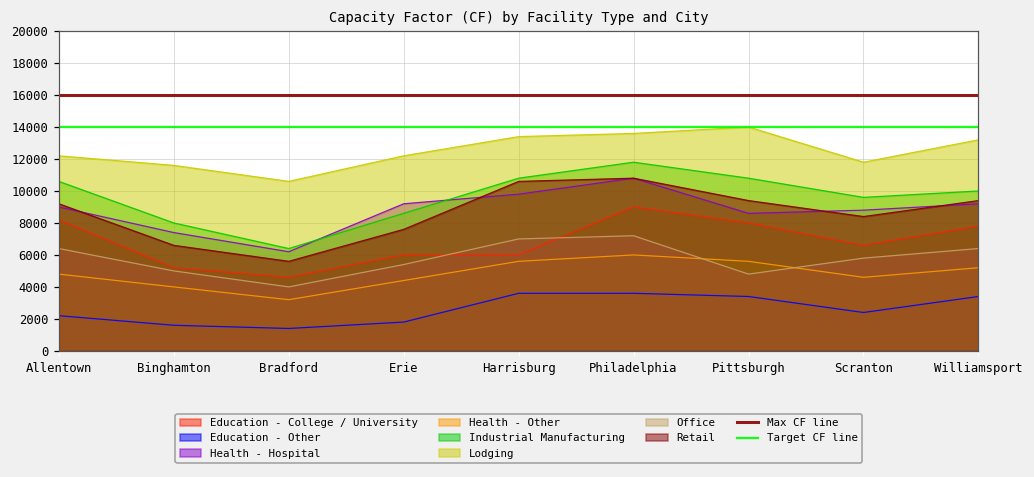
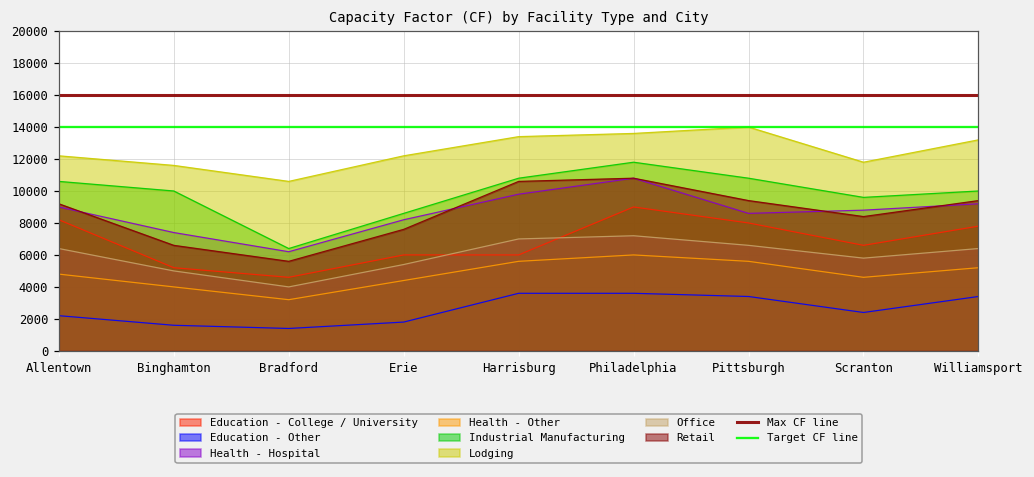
  {
    "Education - College / University": {
      "Allentown": 8200,
      "Binghamton": 5200,
      "Bradford": 4600,
      "Erie": 6000,
      "Harrisburg": 6000,
      "Philadelphia": 9000,
      "Pittsburgh": 8000,
      "Scranton": 6600,
      "Williamsport": 7800
    },
    "Education - Other": {
      "Allentown": 2200,
      "Binghamton": 1600,
      "Bradford": 1400,
      "Erie": 1800,
      "Harrisburg": 3600,
      "Philadelphia": 3600,
      "Pittsburgh": 3400,
      "Scranton": 2400,
      "Williamsport": 3400
    },
    "Health - Hospital": {
      "Allentown": 9000,
      "Binghamton": 7400,
      "Bradford": 6200,
-     "Erie": 9200,
+     "Erie": 8200,
      "Harrisburg": 9800,
      "Pittsburgh": 8600,
      "Scranton": 8800,
      "Williamsport": 9200
    },
    "Industrial Manufacturing": {
      "Allentown": 10600,
-     "Binghamton": 8000,
+     "Binghamton": 10000,
      "Bradford": 6400,
      "Erie": 8600,
      "Harrisburg": 10800,
      "Philadelphia": 11800,
      "Pittsburgh": 10800,
      "Scranton": 9600,
      "Williamsport": 10000
    },
    "Office": {
      "Allentown": 6400,
      "Binghamton": 5000,
      "Bradford": 4000,
      "Erie": 5400,
      "Harrisburg": 7000,
      "Philadelphia": 7200,
-     "Pittsburgh": 4800,
+     "Pittsburgh": 6600,
      "Scranton": 5800,
      "Williamsport": 6400
    },
    "Retail": {
      "Allentown": 9200,
      "Binghamton": 6600,
      "Bradford": 5600,
      "Erie": 7600,
      "Harrisburg": 10600,
      "Pittsburgh": 9400,
      "Scranton": 8400,
      "Williamsport": 9400
    }
  }
